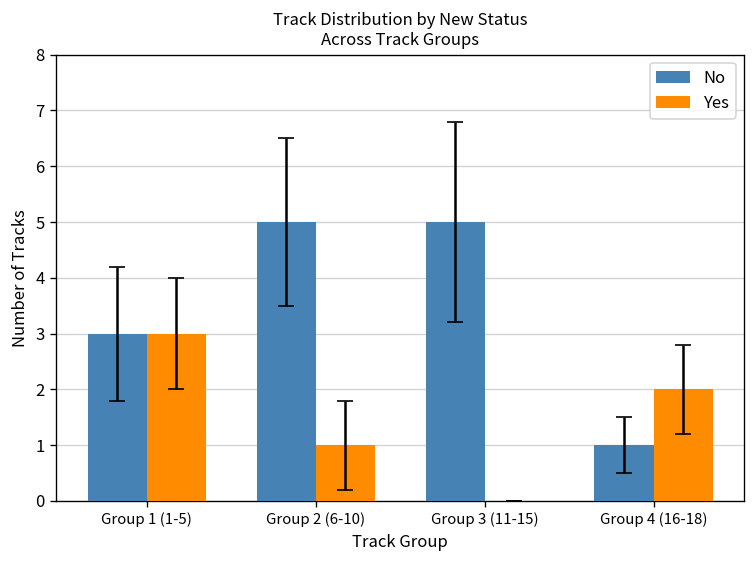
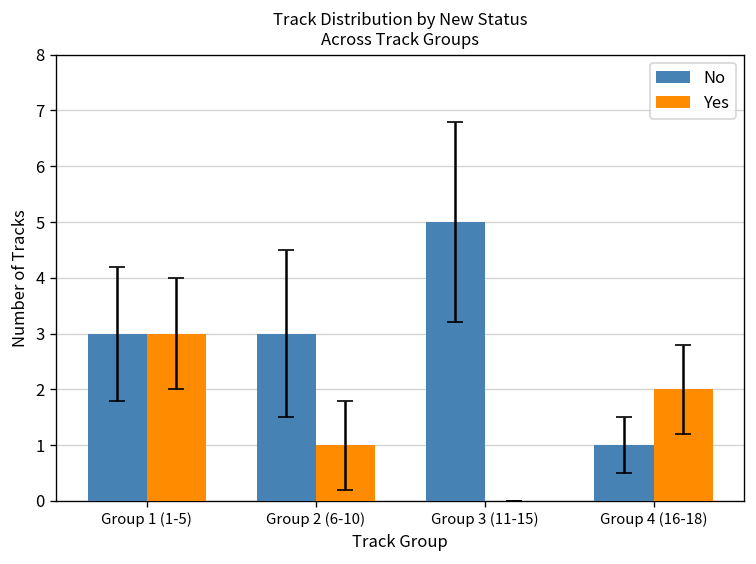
  {
    "No": {
      "Group 1 (1-5)": 3,
-     "Group 2 (6-10)": 5,
+     "Group 2 (6-10)": 3,
      "Group 3 (11-15)": 5,
      "Group 4 (16-18)": 1
    },
    "Yes": {
      "Group 1 (1-5)": 3,
      "Group 2 (6-10)": 1,
      "Group 3 (11-15)": 0,
      "Group 4 (16-18)": 2
    }
  }
